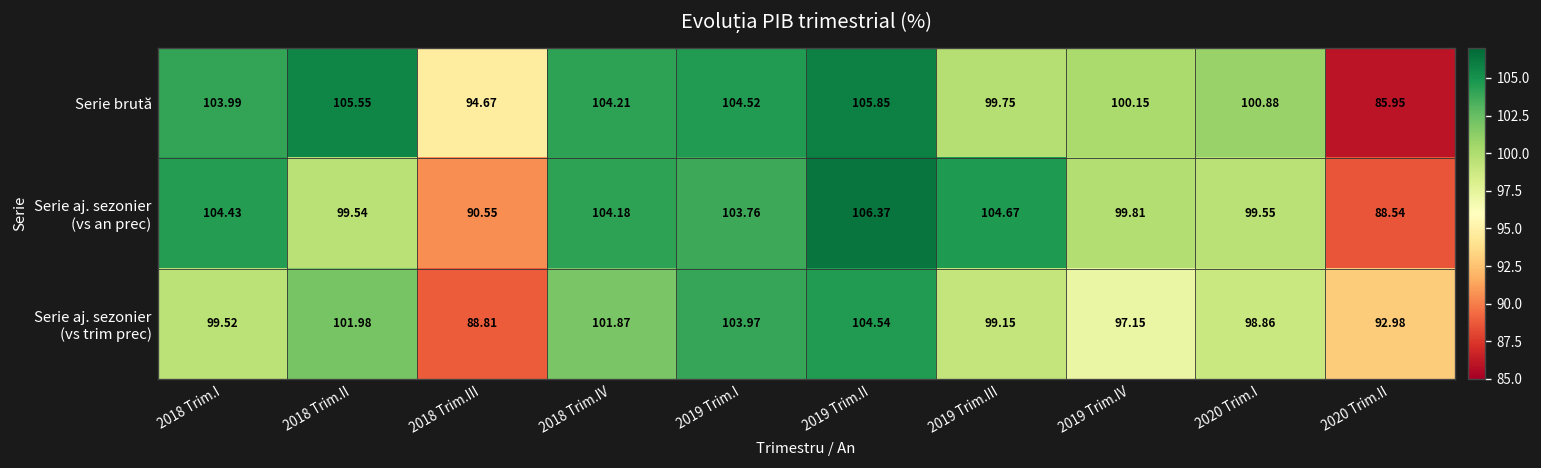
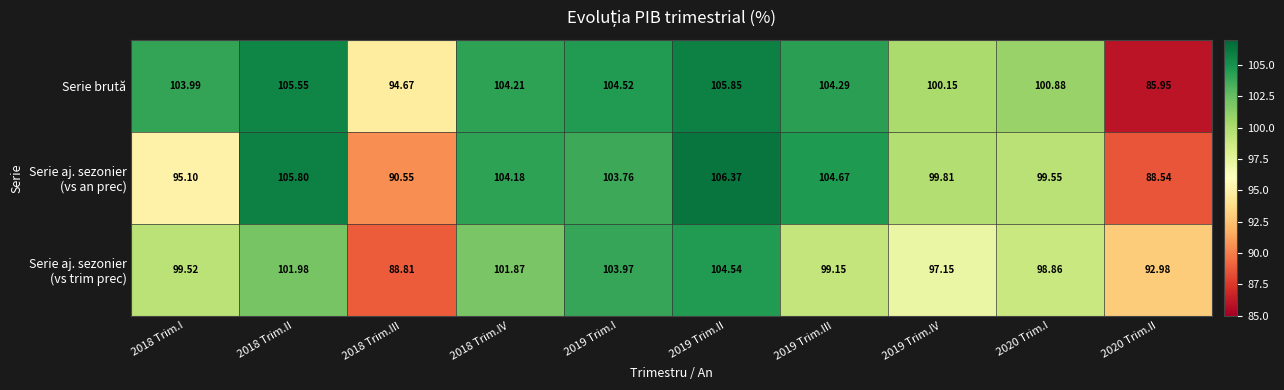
  {
    "Serie brută": {
      "2018 Trim.I": 103.99,
      "2018 Trim.II": 105.55,
      "2018 Trim.III": 94.67,
      "2018 Trim.IV": 104.21,
      "2019 Trim.I": 104.52,
      "2019 Trim.II": 105.85,
-     "2019 Trim.III": 99.75,
+     "2019 Trim.III": 104.29,
      "2019 Trim.IV": 100.15,
      "2020 Trim.I": 100.88,
      "2020 Trim.II": 85.95
    },
    "Serie aj. sezonier (vs an prec)": {
-     "2018 Trim.I": 104.43,
-     "2018 Trim.II": 99.54,
+     "2018 Trim.I": 95.10,
+     "2018 Trim.II": 105.80,
      "2018 Trim.III": 90.55,
      "2018 Trim.IV": 104.18,
      "2019 Trim.I": 103.76,
      "2019 Trim.II": 106.37,
      "2019 Trim.III": 104.67,
      "2019 Trim.IV": 99.81,
      "2020 Trim.I": 99.55,
      "2020 Trim.II": 88.54
    },
    "Serie aj. sezonier (vs trim prec)": {
      "2018 Trim.I": 99.52,
      "2018 Trim.II": 101.98,
      "2018 Trim.III": 88.81,
      "2018 Trim.IV": 101.87,
      "2019 Trim.I": 103.97,
      "2019 Trim.II": 104.54,
      "2019 Trim.III": 99.15,
      "2019 Trim.IV": 97.15,
      "2020 Trim.I": 98.86,
      "2020 Trim.II": 92.98
    }
  }
